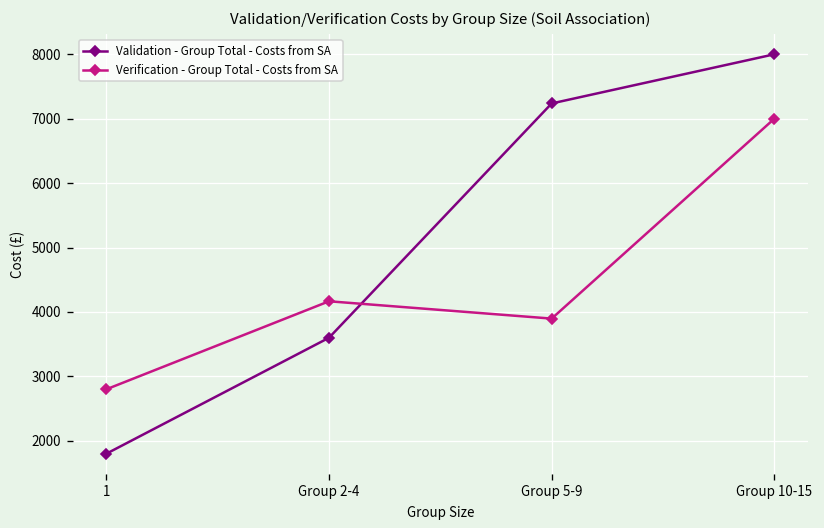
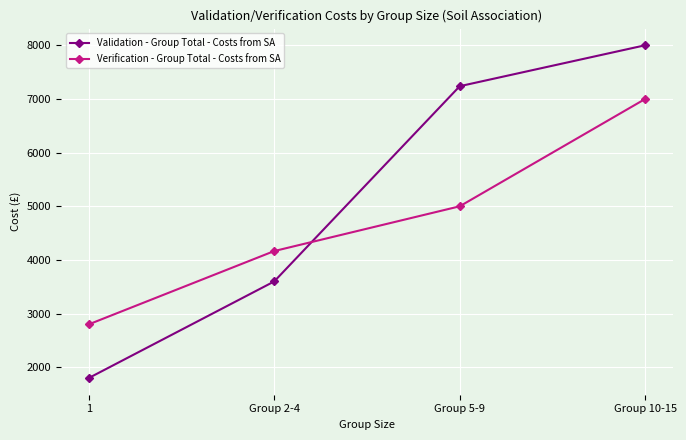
  {
    "Validation - Group Total - Costs from SA": {
      "1": 1800,
      "Group 2-4": 3600,
      "Group 5-9": 7200,
      "Group 10-15": 8000
    },
    "Verification - Group Total - Costs from SA": {
      "1": 2800,
      "Group 2-4": 4200,
-     "Group 5-9": 3900,
+     "Group 5-9": 5000,
      "Group 10-15": 7000
    }
  }
